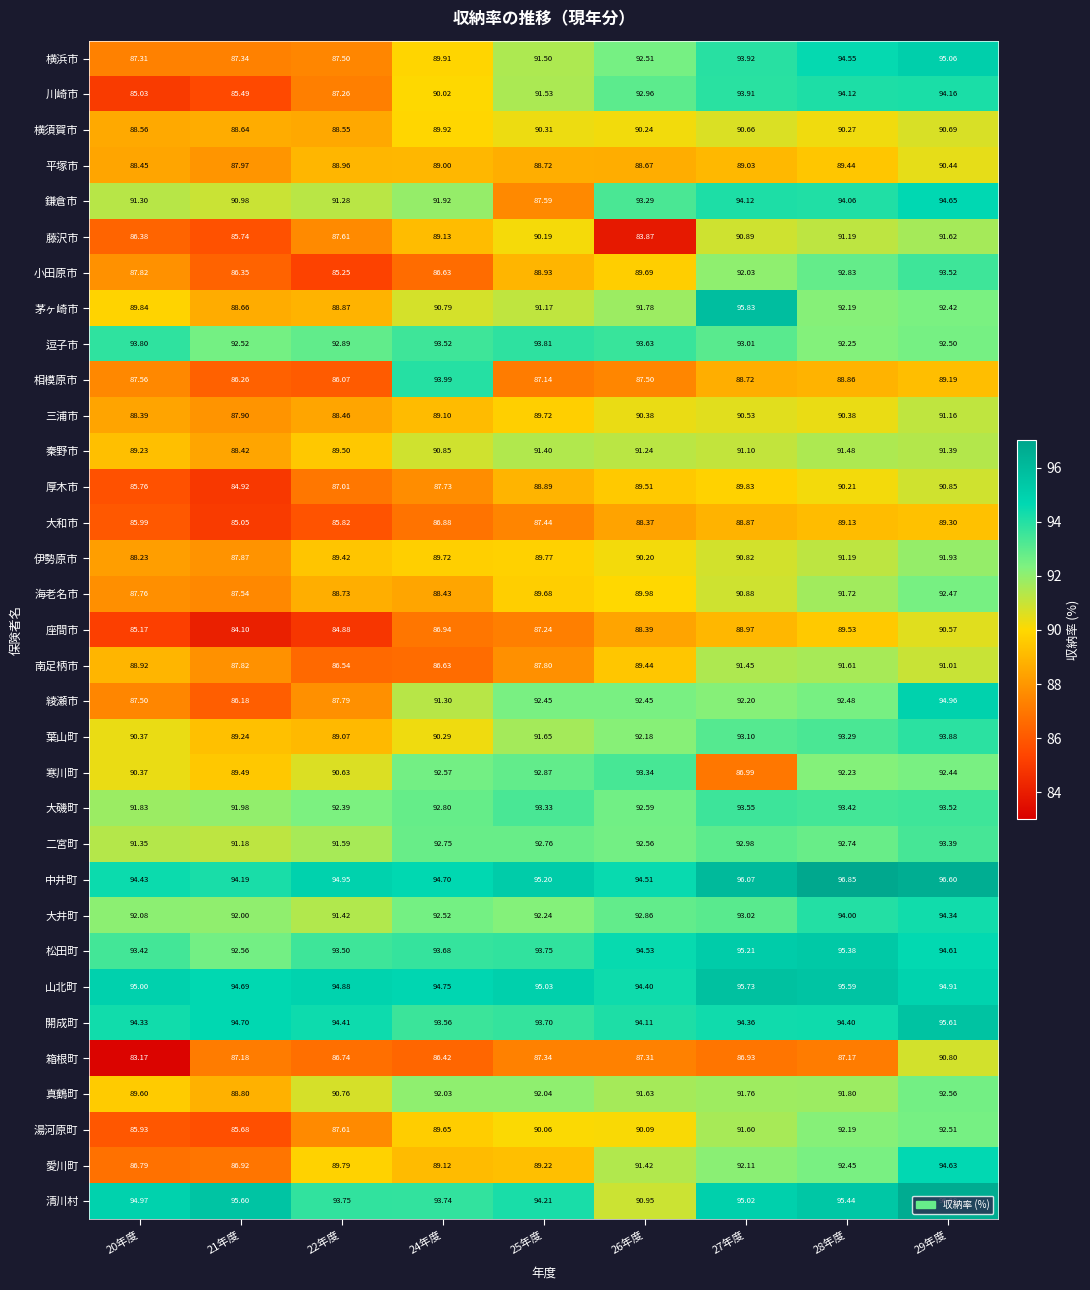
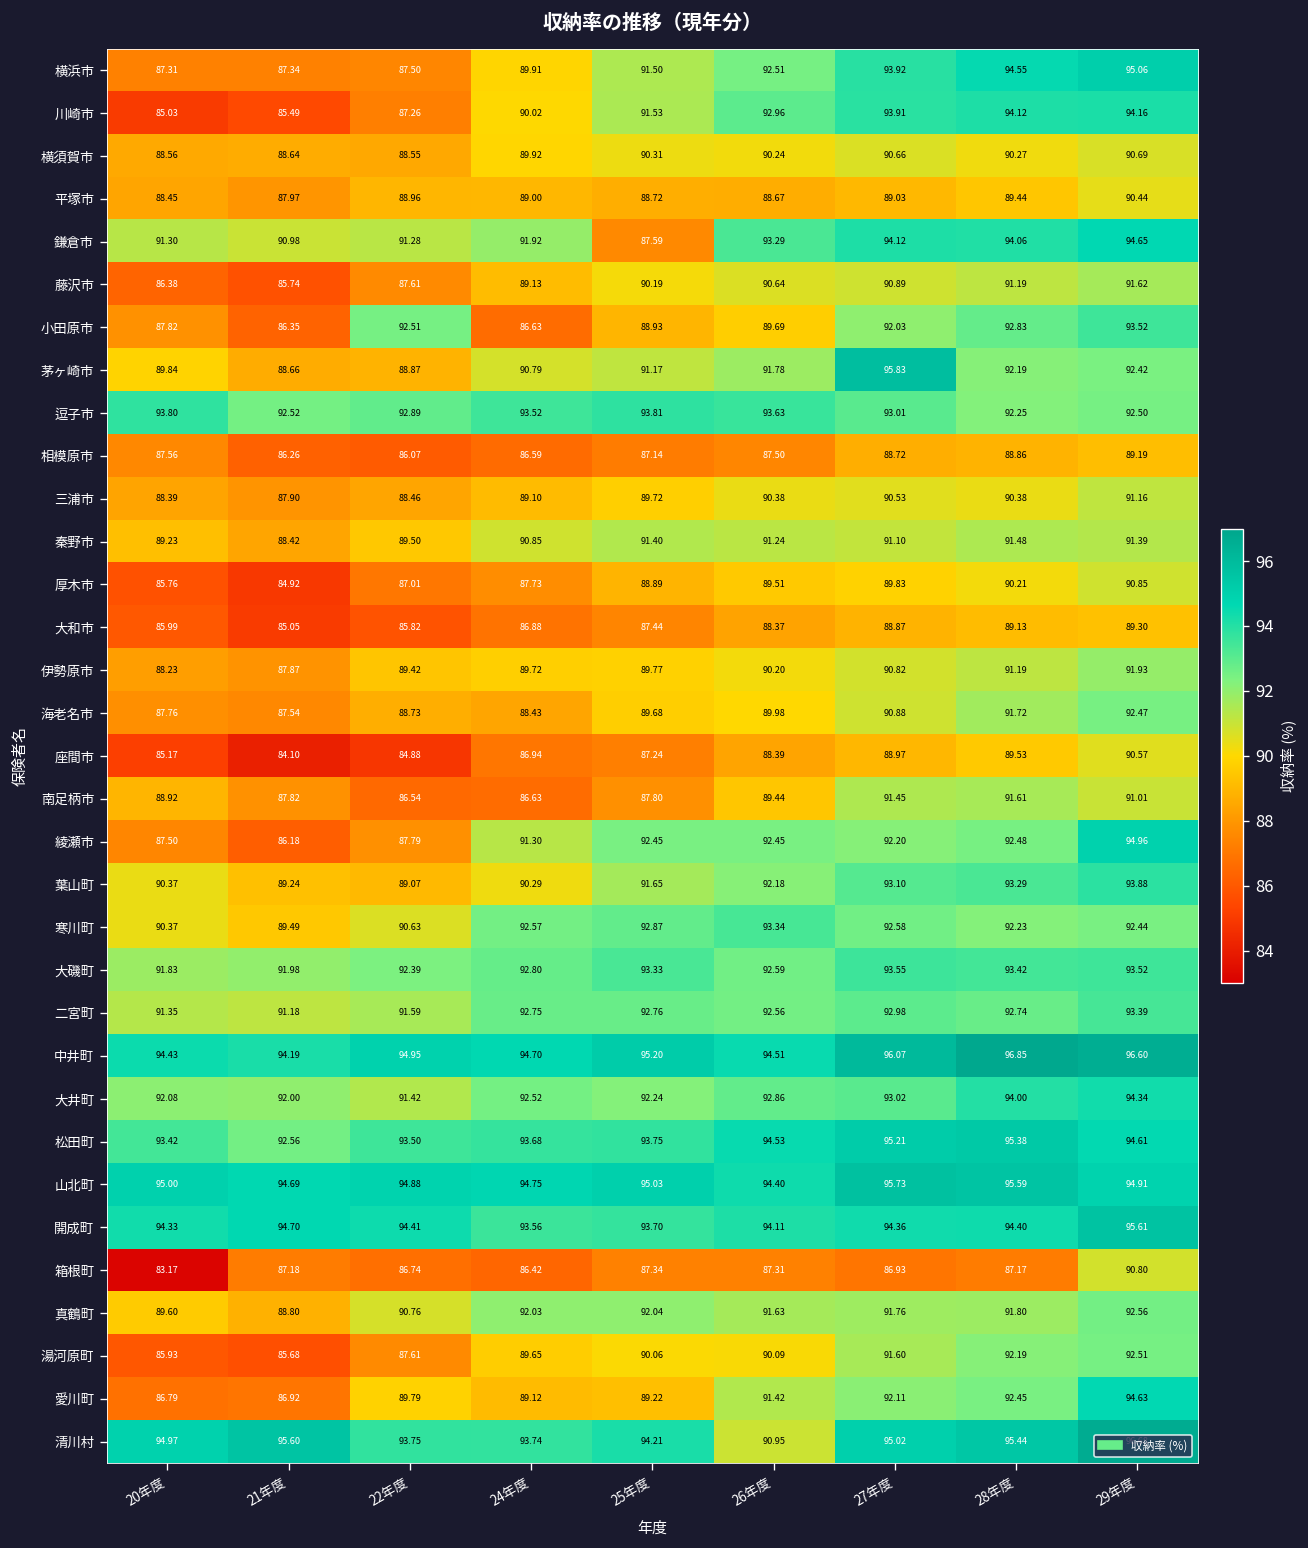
  {
    "藤沢市": {
      "20年度": 86.38,
      "21年度": 85.74,
      "22年度": 87.61,
      "24年度": 89.13,
      "25年度": 90.19,
-     "26年度": 83.87,
+     "26年度": 90.64,
      "27年度": 90.89,
      "28年度": 91.19,
      "29年度": 91.62
    },
    "小田原市": {
      "20年度": 87.82,
      "21年度": 86.35,
-     "22年度": 85.25,
+     "22年度": 92.51,
      "24年度": 86.63,
      "25年度": 88.93,
      "26年度": 89.69,
      "27年度": 92.03,
      "28年度": 92.83,
      "29年度": 93.52
    },
    "相模原市": {
      "20年度": 87.56,
      "21年度": 86.26,
      "22年度": 86.07,
-     "24年度": 93.99,
+     "24年度": 86.59,
      "25年度": 87.14,
      "26年度": 87.50,
      "27年度": 88.72,
      "28年度": 88.86,
      "29年度": 89.19
    },
    "寒川町": {
      "20年度": 90.37,
      "21年度": 89.49,
      "22年度": 90.63,
      "24年度": 92.57,
      "25年度": 92.87,
      "26年度": 93.34,
-     "27年度": 86.99,
+     "27年度": 92.58,
      "28年度": 92.23,
      "29年度": 92.44
    }
  }
